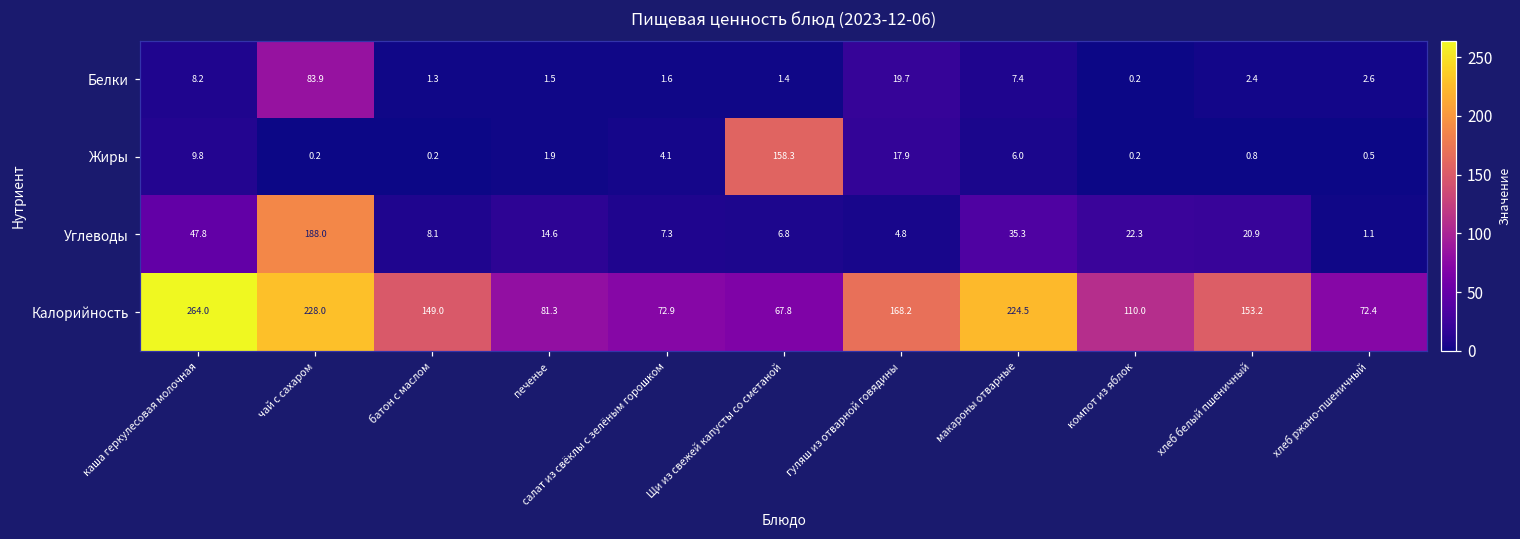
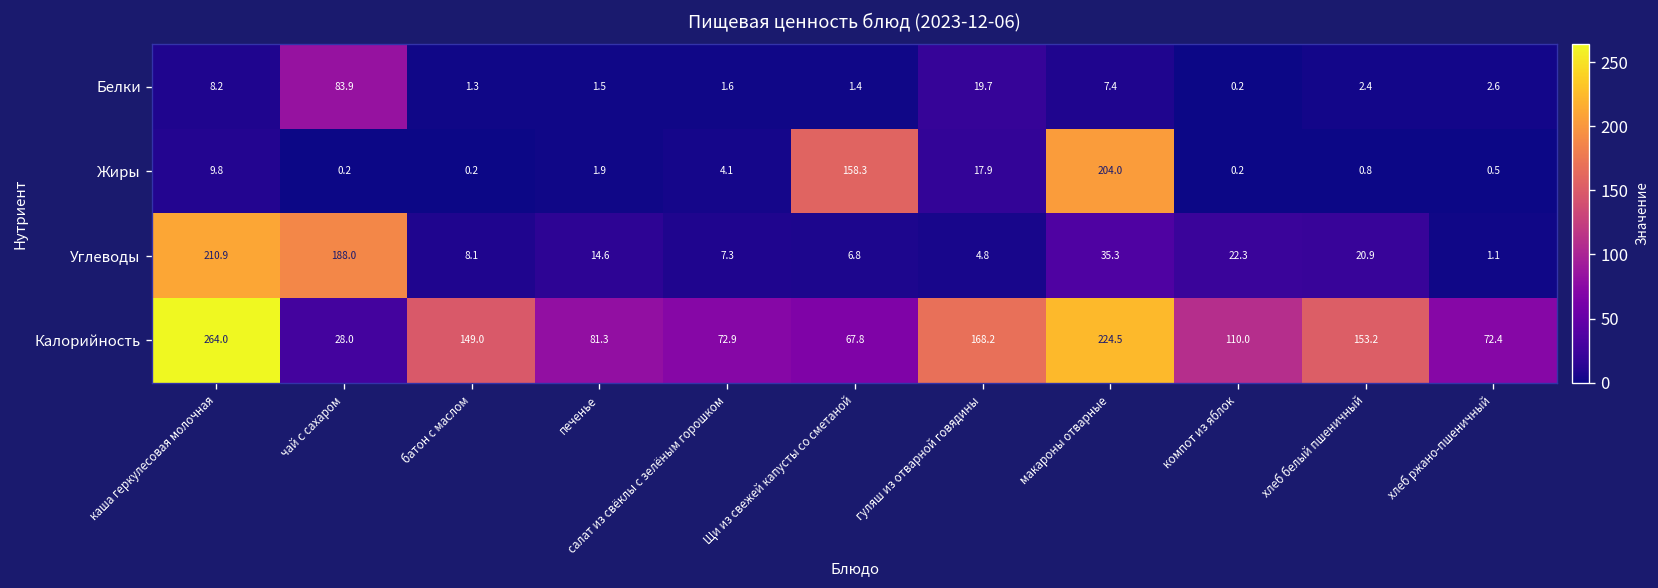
  {
    "Белки": {
      "каша геркулесовая молочная": 8.2,
      "чай с сахаром": 83.9,
      "батон с маслом": 1.3,
      "печенье": 1.5,
      "салат из свёклы с зелёным горошком": 1.6,
      "Щи из свежей капусты со сметаной": 1.4,
      "гуляш из отварной говядины": 19.7,
      "макароны отварные": 7.4,
      "компот из яблок": 0.2,
      "хлеб белый пшеничный": 2.4,
      "хлеб ржано-пшеничный": 2.6
    },
    "Жиры": {
      "каша геркулесовая молочная": 9.8,
      "чай с сахаром": 0.2,
      "батон с маслом": 0.2,
      "печенье": 1.9,
      "салат из свёклы с зелёным горошком": 4.1,
      "Щи из свежей капусты со сметаной": 158.3,
      "гуляш из отварной говядины": 17.9,
-     "макароны отварные": 6.0,
+     "макароны отварные": 204.0,
      "компот из яблок": 0.2,
      "хлеб белый пшеничный": 0.8,
      "хлеб ржано-пшеничный": 0.5
    },
    "Углеводы": {
-     "каша геркулесовая молочная": 47.8,
+     "каша геркулесовая молочная": 210.9,
      "чай с сахаром": 188.0,
      "батон с маслом": 8.1,
      "печенье": 14.6,
      "салат из свёклы с зелёным горошком": 7.3,
      "Щи из свежей капусты со сметаной": 6.8,
      "гуляш из отварной говядины": 4.8,
      "макароны отварные": 35.3,
      "компот из яблок": 22.3,
      "хлеб белый пшеничный": 20.9,
      "хлеб ржано-пшеничный": 1.1
    },
    "Калорийность": {
      "каша геркулесовая молочная": 264.0,
-     "чай с сахаром": 228.0,
+     "чай с сахаром": 28.0,
      "батон с маслом": 149.0,
      "печенье": 81.3,
      "салат из свёклы с зелёным горошком": 72.9,
      "Щи из свежей капусты со сметаной": 67.8,
      "гуляш из отварной говядины": 168.2,
      "макароны отварные": 224.5,
      "компот из яблок": 110.0,
      "хлеб белый пшеничный": 153.2,
      "хлеб ржано-пшеничный": 72.4
    }
  }
